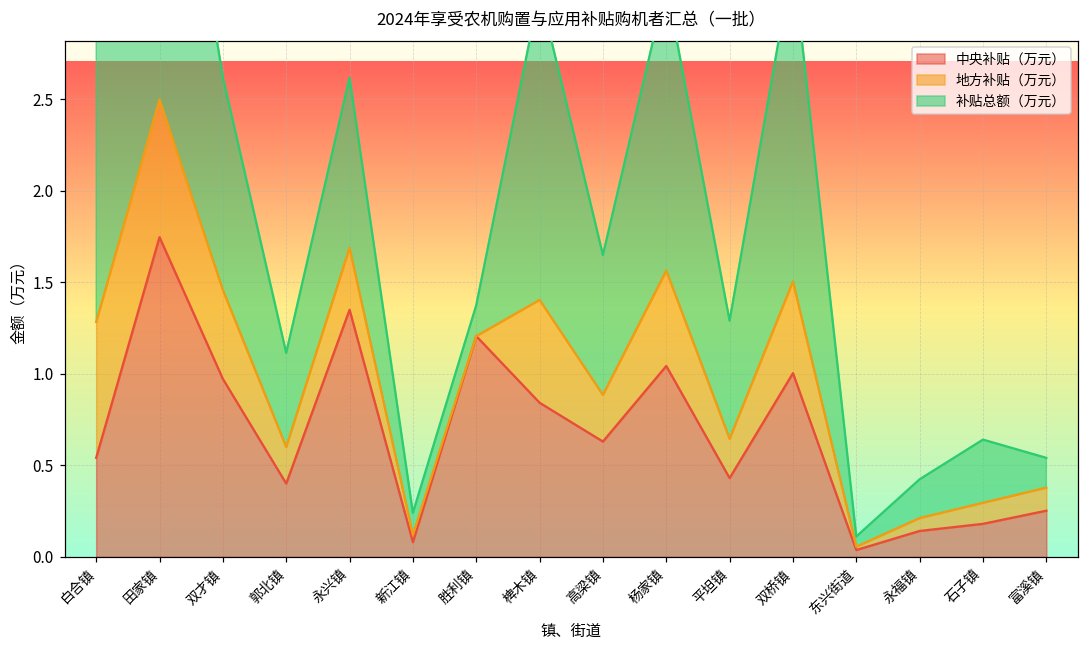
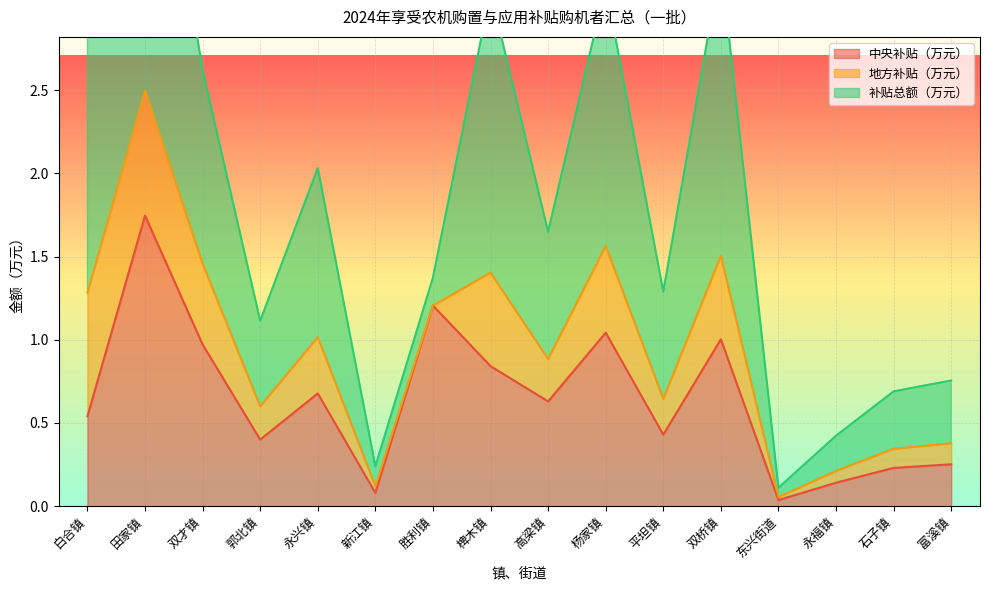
  {
    "中央补贴（万元）": {
      "白合镇": 0.54,
      "田家镇": 1.75,
      "双才镇": 0.97,
      "郭北镇": 0.40,
-     "永兴镇": 1.35,
+     "永兴镇": 0.68,
      "新江镇": 0.08,
      "椑木镇": 0.84,
      "高梁镇": 0.63,
      "杨家镇": 1.04,
      "平坦镇": 0.43,
      "双桥镇": 1.00,
      "东兴街道": 0.04,
      "永福镇": 0.14,
-     "石子镇": 0.18,
+     "石子镇": 0.23,
      "富溪镇": 0.25
    },
    "地方补贴（万元）": {
      "白合镇": 0.74,
      "田家镇": 0.75,
      "双才镇": 0.49,
      "郭北镇": 0.20,
      "永兴镇": 0.34,
      "新江镇": 0.04,
      "椑木镇": 0.56,
      "高梁镇": 0.25,
      "杨家镇": 0.52,
      "平坦镇": 0.21,
      "双桥镇": 0.50,
      "东兴街道": 0.02,
      "永福镇": 0.07,
      "石子镇": 0.12,
      "富溪镇": 0.13
    },
    "补贴总额（万元）": {
      "双才镇": 1.16,
      "郭北镇": 0.51,
-     "永兴镇": 0.93,
+     "永兴镇": 1.02,
      "新江镇": 0.12,
      "胜利镇": 0.17,
      "高梁镇": 0.76,
      "平坦镇": 0.64,
      "东兴街道": 0.06,
      "永福镇": 0.21,
      "石子镇": 0.34,
-     "富溪镇": 0.16
+     "富溪镇": 0.38
    }
  }
